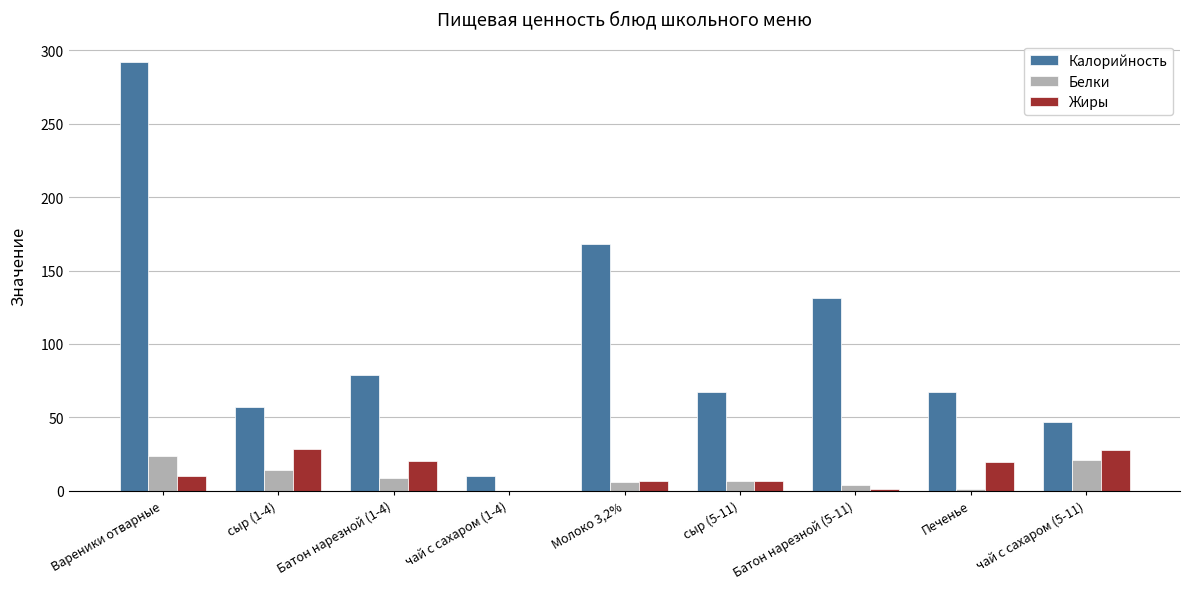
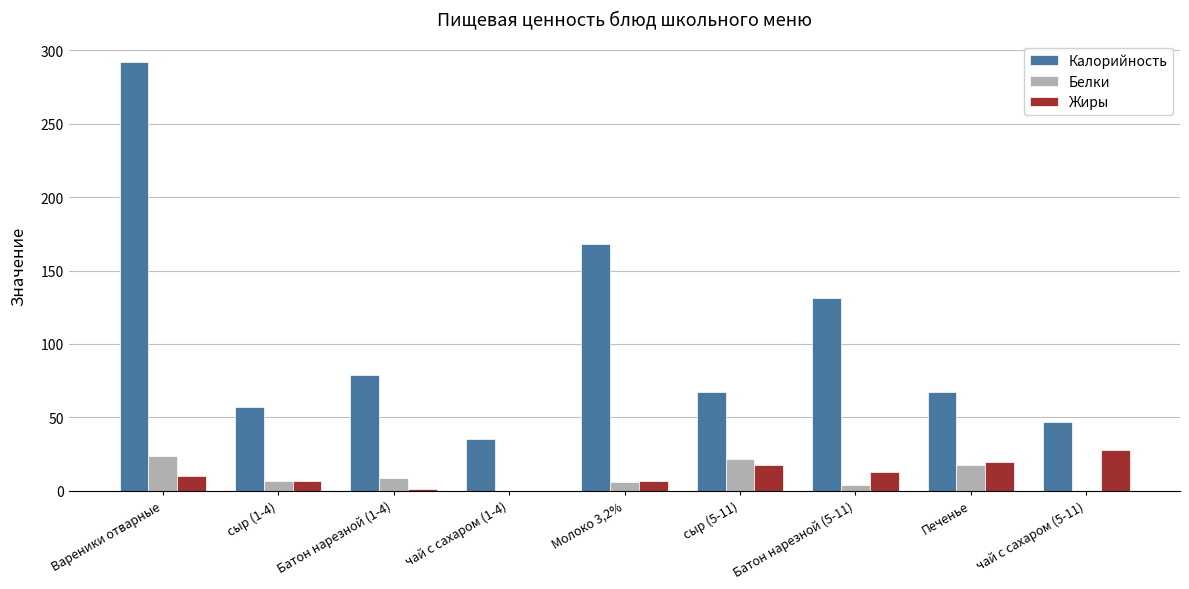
  {
    "Калорийность": {
      "Вареники отварные": 292,
      "сыр (1-4)": 57,
      "Батон нарезной (1-4)": 79,
-     "чай с сахаром (1-4)": 10,
+     "чай с сахаром (1-4)": 35,
      "Молоко 3,2%": 168,
      "сыр (5-11)": 68,
      "Батон нарезной (5-11)": 131,
      "Печенье": 67,
      "чай с сахаром (5-11)": 47
    },
    "Белки": {
      "Вареники отварные": 24,
-     "сыр (1-4)": 14,
+     "сыр (1-4)": 6,
      "Батон нарезной (1-4)": 9,
      "Молоко 3,2%": 6,
-     "сыр (5-11)": 6,
+     "сыр (5-11)": 22,
      "Батон нарезной (5-11)": 4,
-     "Печенье": 1,
-     "чай с сахаром (5-11)": 21
+     "Печенье": 18,
+     "чай с сахаром (5-11)": 0
    },
    "Жиры": {
      "Вареники отварные": 10,
-     "сыр (1-4)": 29,
-     "Батон нарезной (1-4)": 20,
+     "сыр (1-4)": 7,
+     "Батон нарезной (1-4)": 1,
      "Молоко 3,2%": 6,
-     "сыр (5-11)": 7,
-     "Батон нарезной (5-11)": 1,
+     "сыр (5-11)": 18,
+     "Батон нарезной (5-11)": 13,
      "Печенье": 19,
      "чай с сахаром (5-11)": 28
    }
  }
